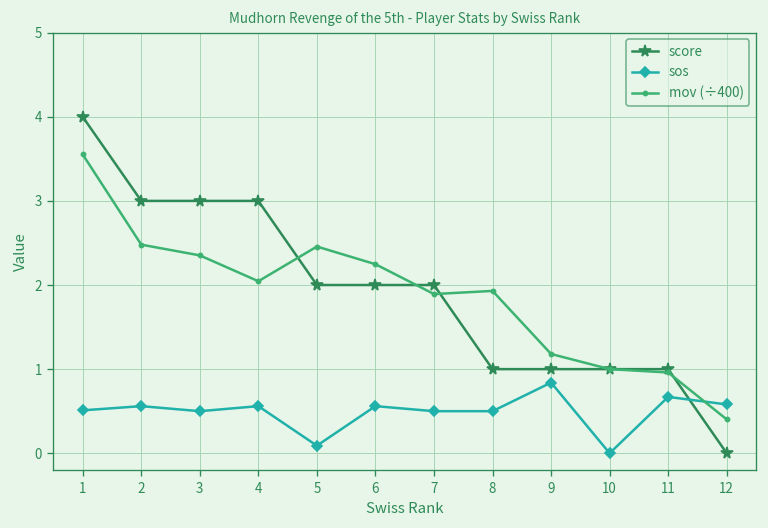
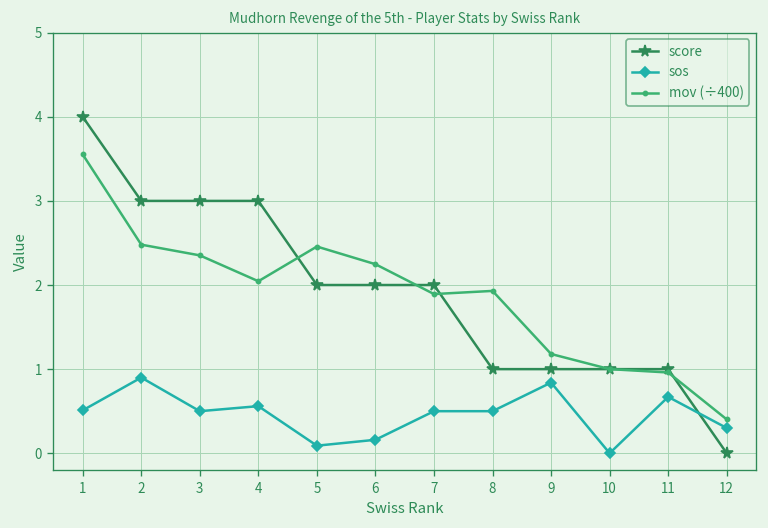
  {
    "sos": {
      "1": 0.5,
-     "2": 0.6,
+     "2": 0.9,
      "3": 0.5,
      "4": 0.6,
      "5": 0.1,
-     "6": 0.6,
+     "6": 0.2,
      "7": 0.5,
      "8": 0.5,
      "9": 0.8,
      "10": 0.0,
      "11": 0.7,
-     "12": 0.6
+     "12": 0.3
    }
  }
